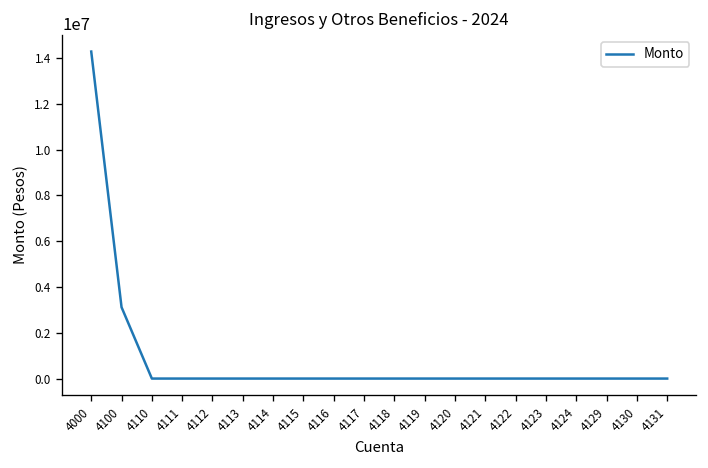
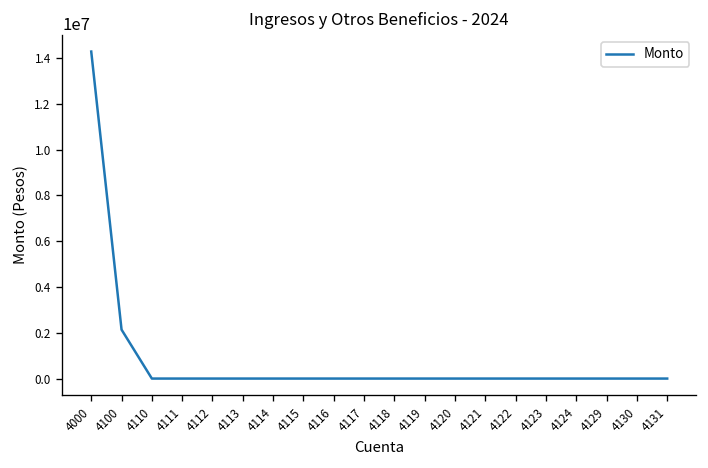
  {
    "4000": 14300000,
-   "4100": 3100000,
+   "4100": 2100000,
    "4110": 0,
    "4111": 0,
    "4112": 0,
    "4113": 0,
    "4114": 0,
    "4115": 0,
    "4116": 0,
    "4117": 0,
    "4118": 0,
    "4119": 0,
    "4120": 0,
    "4121": 0,
    "4122": 0,
    "4123": 0,
    "4124": 0,
    "4129": 0,
    "4130": 0,
    "4131": 0
  }
